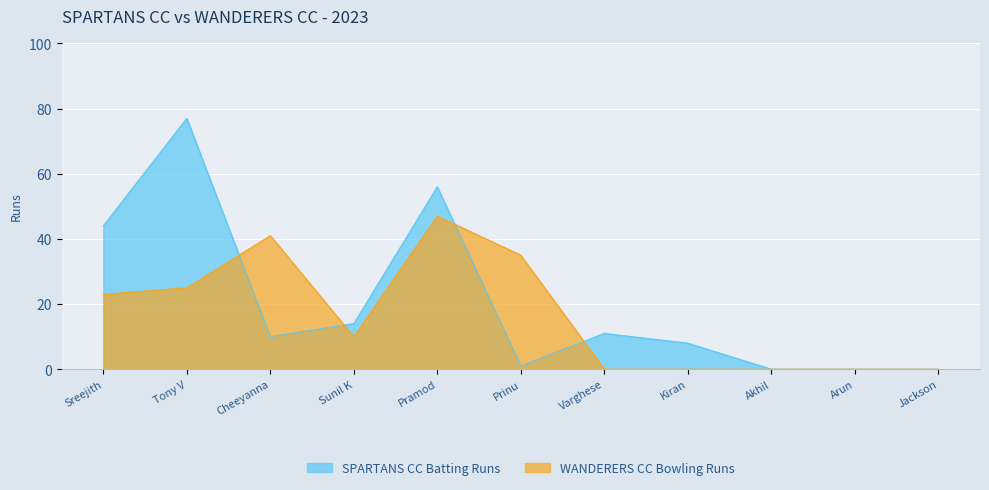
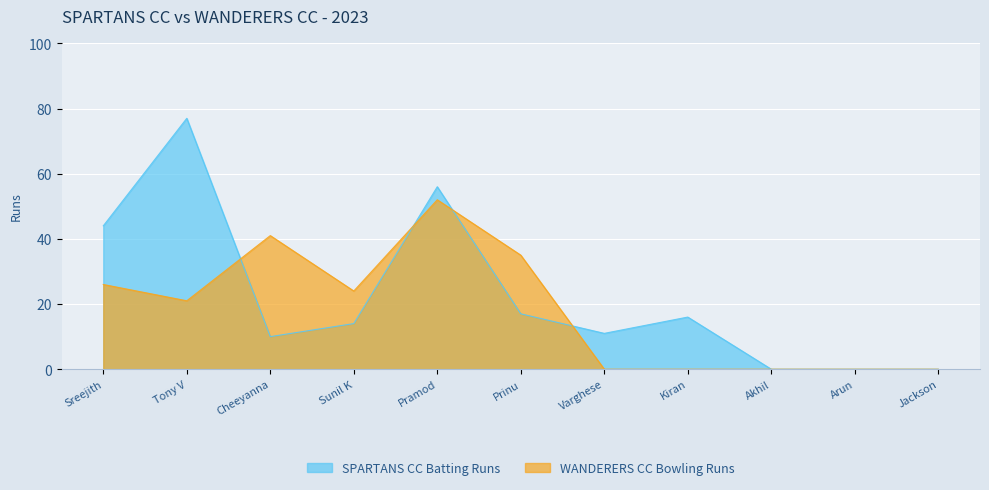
  {
    "SPARTANS CC Batting Runs": {
      "Sreejith": 44,
      "Tony V": 77,
      "Cheeyanna": 10,
      "Sunil K": 14,
      "Pramod": 56,
-     "Prinu": 1,
+     "Prinu": 17,
      "Varghese": 11,
-     "Kiran": 8
+     "Kiran": 16
    },
    "WANDERERS CC Bowling Runs": {
-     "Sreejith": 23,
-     "Tony V": 25,
+     "Sreejith": 26,
+     "Tony V": 21,
      "Cheeyanna": 41,
-     "Sunil K": 10,
-     "Pramod": 47,
+     "Sunil K": 24,
+     "Pramod": 52,
      "Prinu": 35,
      "Varghese": 0,
      "Kiran": 0
    }
  }
